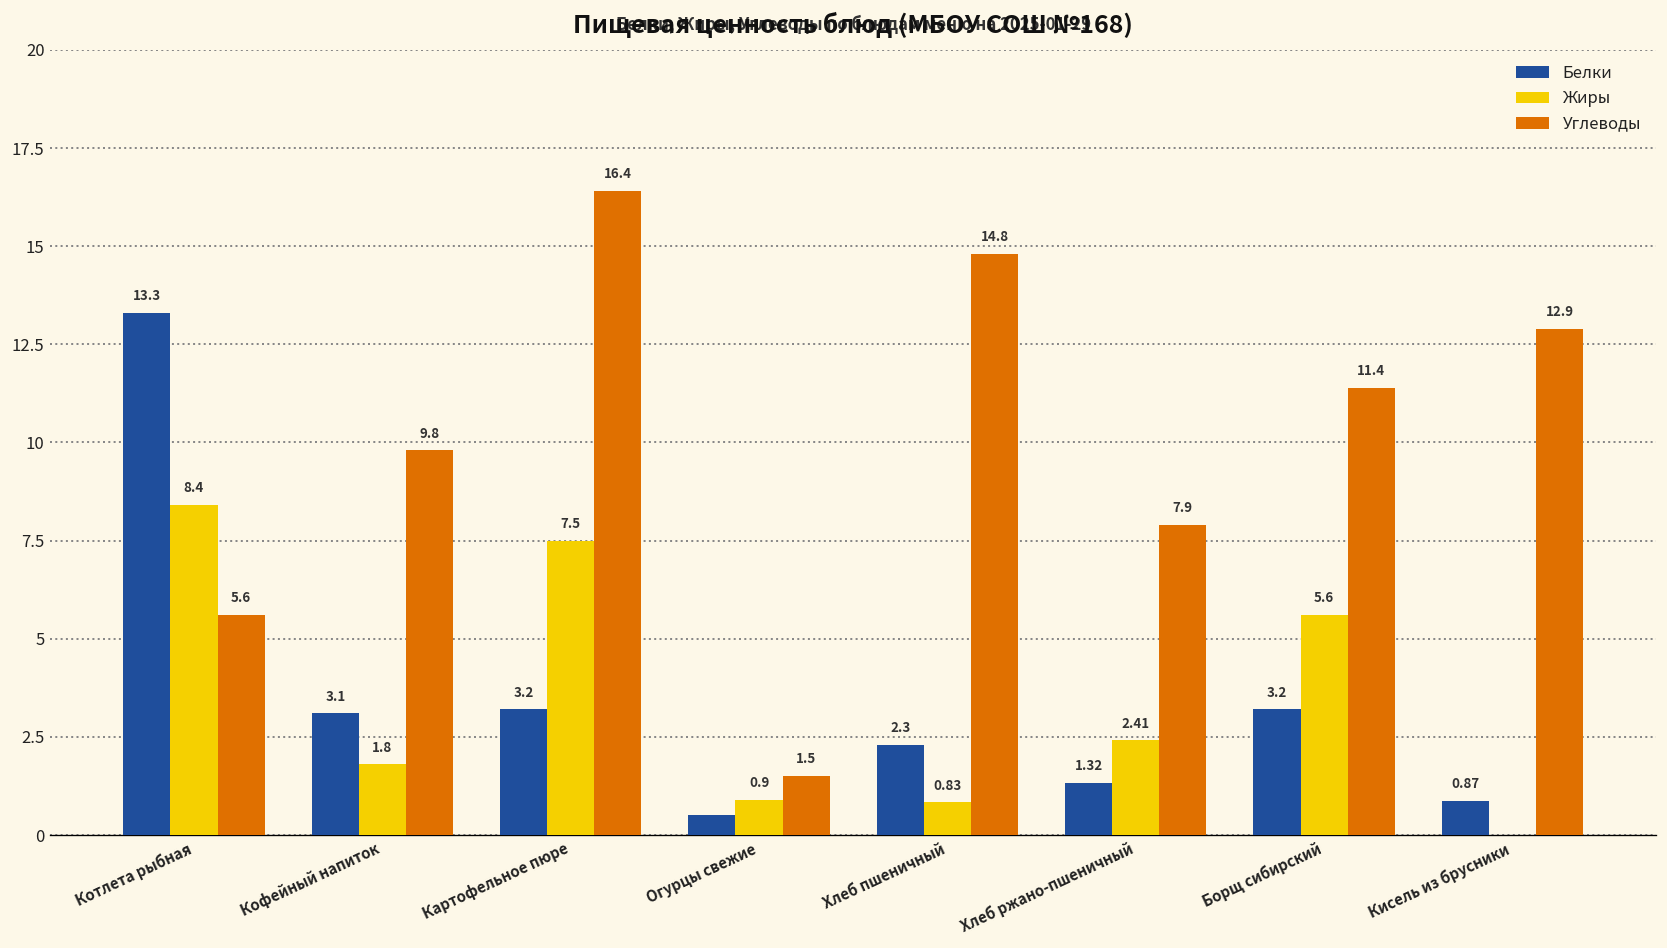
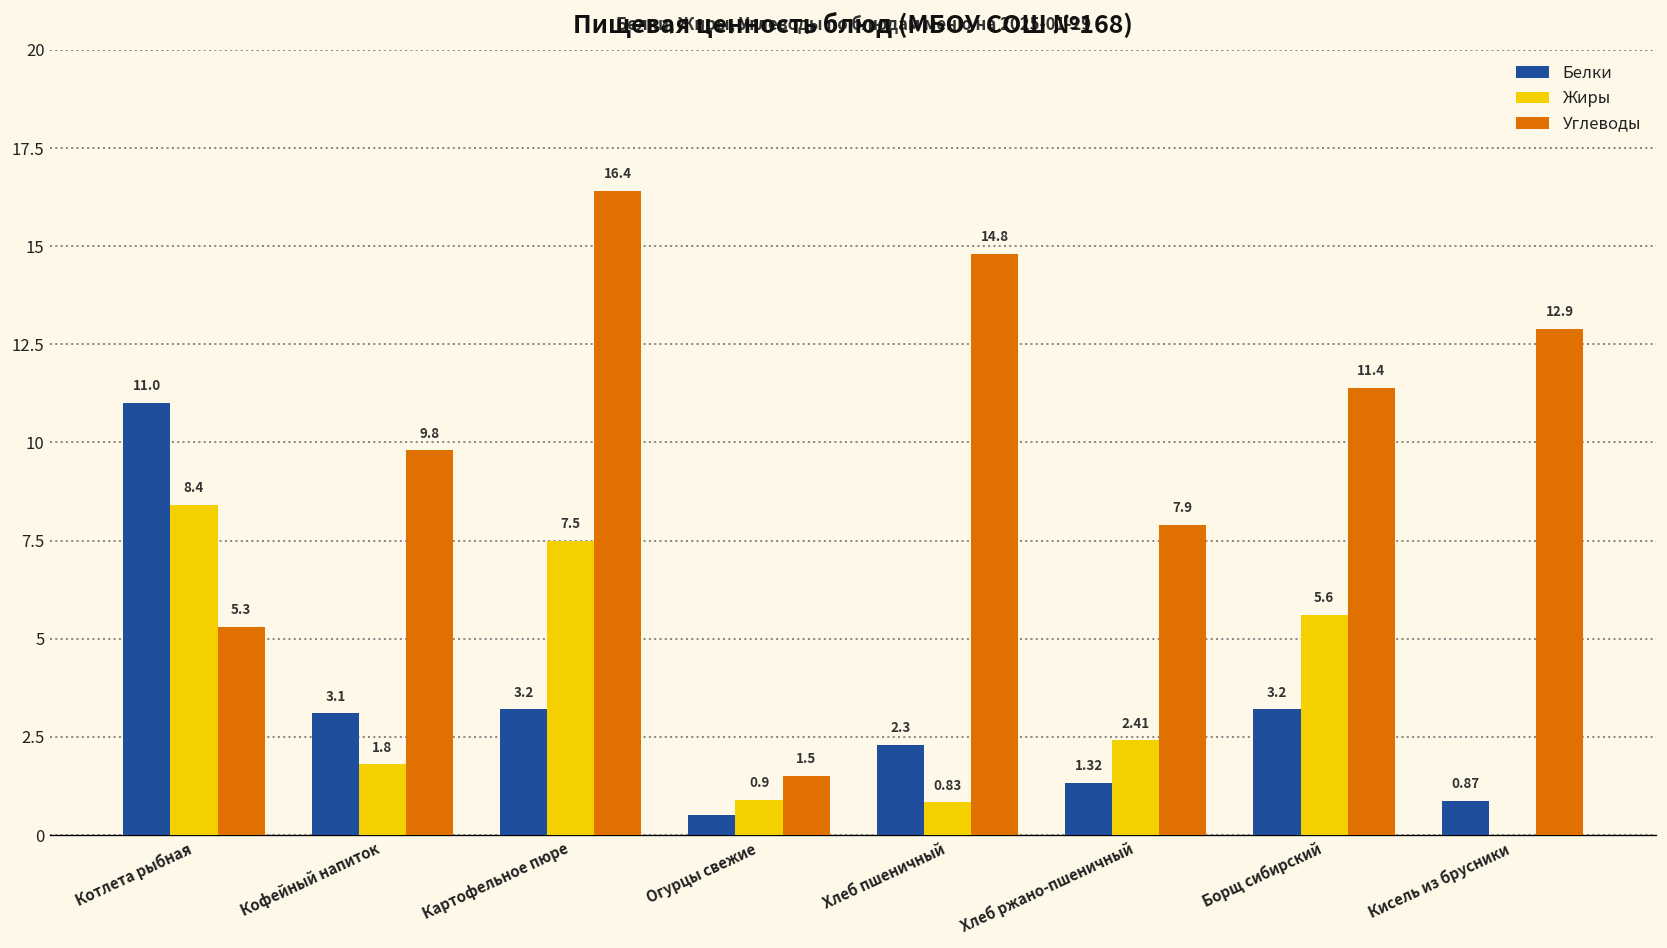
  {
    "Белки": {
-     "Котлета рыбная": 13.3,
+     "Котлета рыбная": 11.0,
      "Кофейный напиток": 3.1,
      "Картофельное пюре": 3.2,
      "Хлеб пшеничный": 2.3,
      "Хлеб ржано-пшеничный": 1.32,
      "Борщ сибирский": 3.2,
      "Кисель из брусники": 0.87
    },
    "Жиры": {
      "Котлета рыбная": 8.4,
      "Кофейный напиток": 1.8,
      "Картофельное пюре": 7.5,
      "Огурцы свежие": 0.9,
      "Хлеб пшеничный": 0.83,
      "Хлеб ржано-пшеничный": 2.41,
      "Борщ сибирский": 5.6
    },
    "Углеводы": {
-     "Котлета рыбная": 5.6,
+     "Котлета рыбная": 5.3,
      "Кофейный напиток": 9.8,
      "Картофельное пюре": 16.4,
      "Огурцы свежие": 1.5,
      "Хлеб пшеничный": 14.8,
      "Хлеб ржано-пшеничный": 7.9,
      "Борщ сибирский": 11.4,
      "Кисель из брусники": 12.9
    }
  }
